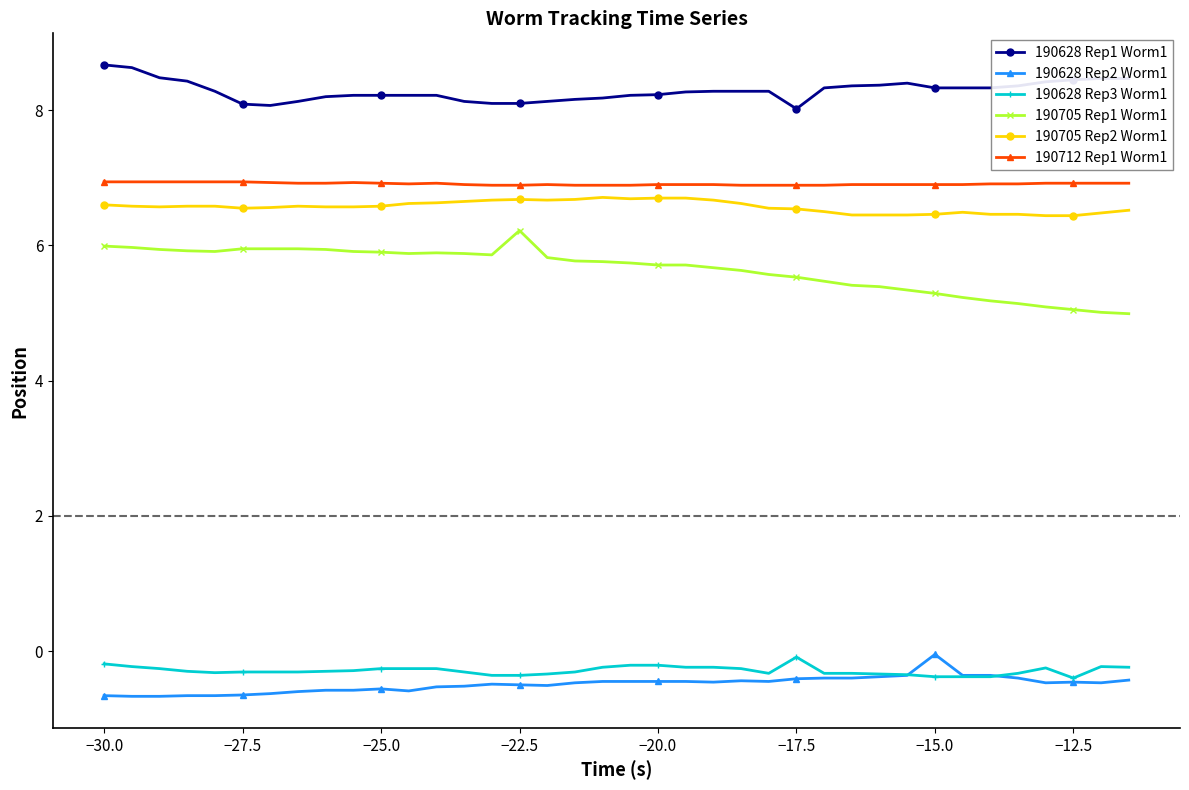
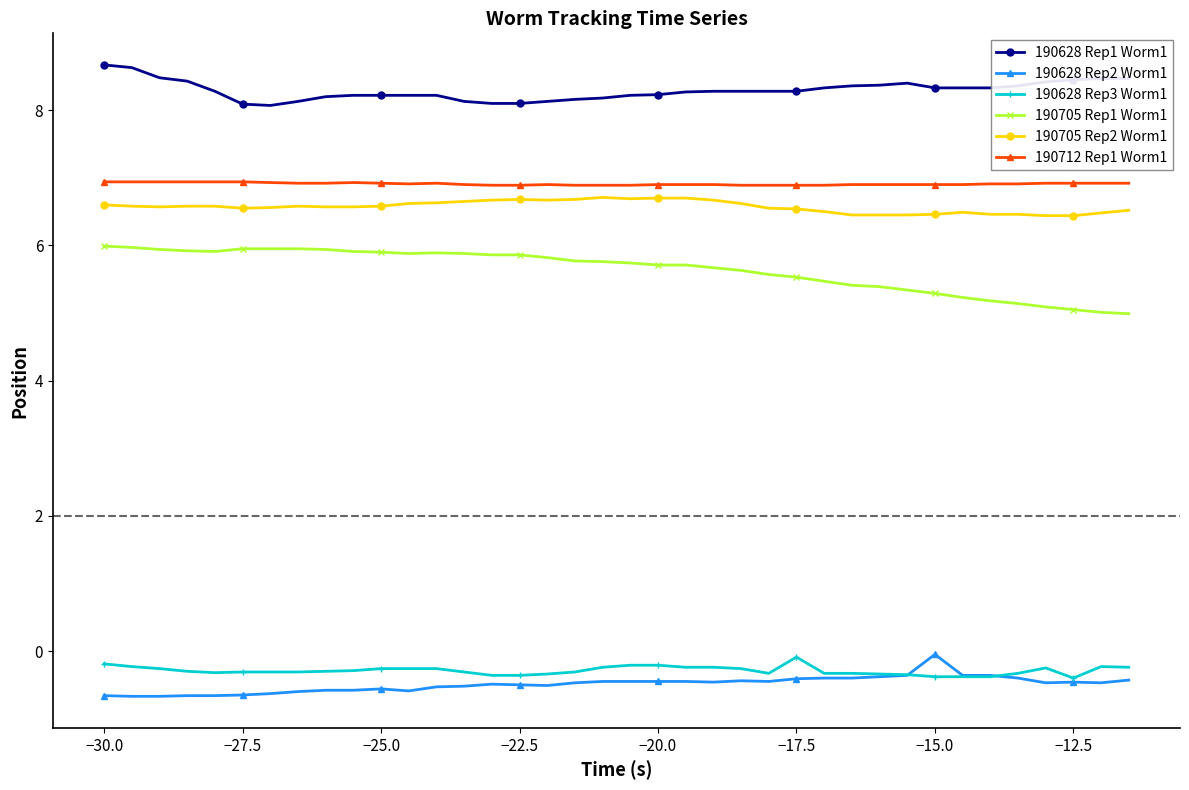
  {
    "190628 Rep1 Worm1": {
      "−30.0": 8.7,
      "−27.5": 8.1,
      "−25.0": 8.2,
      "−22.5": 8.1,
      "−20.0": 8.2,
-     "−17.5": 8.0,
+     "−17.5": 8.3,
      "−15.0": 8.3
    },
    "190628 Rep2 Worm1": {
      "−30.0": -0.7,
      "−27.5": -0.7,
      "−25.0": -0.6,
      "−22.5": -0.5,
      "−20.0": -0.5,
      "−17.5": -0.4,
      "−15.0": -0.1,
      "−12.5": -0.5
    },
    "190628 Rep3 Worm1": {
      "−30.0": -0.2,
      "−27.5": -0.3,
      "−25.0": -0.3,
      "−22.5": -0.4,
      "−20.0": -0.2,
      "−17.5": -0.1,
      "−15.0": -0.4,
      "−12.5": -0.4
    },
    "190705 Rep1 Worm1": {
      "−30.0": 6.0,
      "−27.5": 6.0,
      "−25.0": 5.9,
-     "−22.5": 6.2,
+     "−22.5": 5.9,
      "−20.0": 5.7,
      "−17.5": 5.5,
      "−15.0": 5.3,
      "−12.5": 5.1
    },
    "190705 Rep2 Worm1": {
      "−30.0": 6.6,
      "−27.5": 6.6,
      "−25.0": 6.6,
      "−22.5": 6.7,
      "−20.0": 6.7,
      "−17.5": 6.5,
      "−15.0": 6.5,
      "−12.5": 6.4
    },
    "190712 Rep1 Worm1": {
      "−30.0": 6.9,
      "−27.5": 6.9,
      "−25.0": 6.9,
      "−22.5": 6.9,
      "−20.0": 6.9,
      "−17.5": 6.9,
      "−15.0": 6.9,
      "−12.5": 6.9
    }
  }
